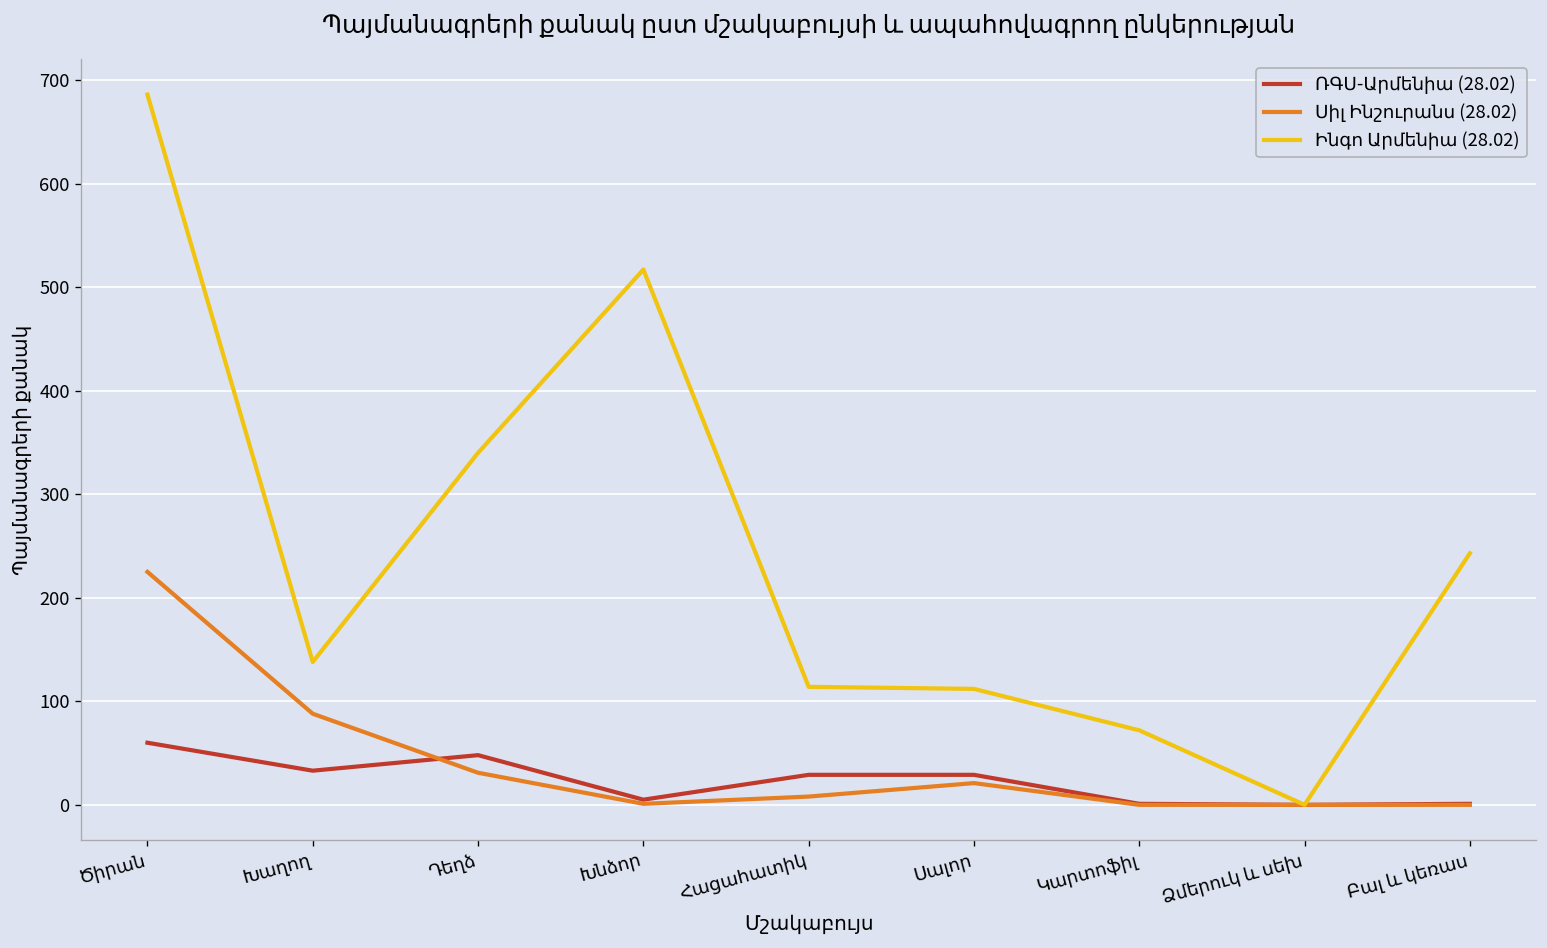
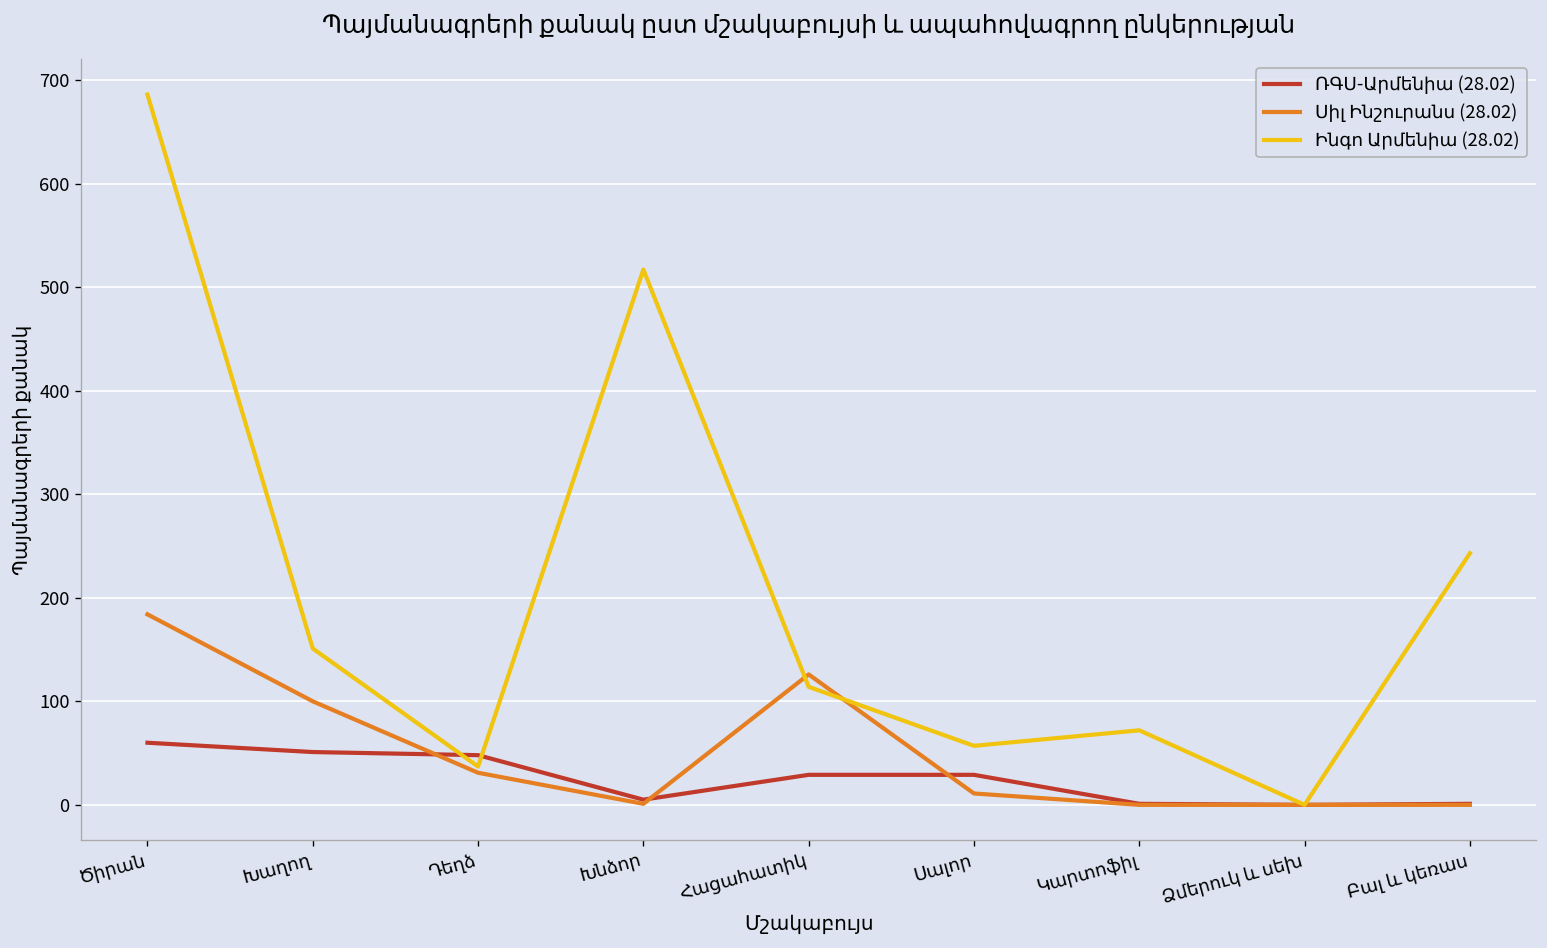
  {
    "ՌԳՍ-Արմենիա (28.02)": {
      "Ծիրան": 60,
-     "Խաղող": 30,
+     "Խաղող": 50,
      "Դեղձ": 50,
      "Խնձոր": 10,
      "Հացահատիկ": 30,
      "Սալոր": 30
    },
    "Սիլ Ինշուրանս (28.02)": {
-     "Ծիրան": 230,
-     "Խաղող": 90,
+     "Ծիրան": 180,
+     "Խաղող": 100,
      "Դեղձ": 30,
      "Խնձոր": 0,
-     "Հացահատիկ": 10,
-     "Սալոր": 20
+     "Հացահատիկ": 130,
+     "Սալոր": 10
    },
    "Ինգո Արմենիա (28.02)": {
      "Ծիրան": 690,
-     "Խաղող": 140,
-     "Դեղձ": 340,
+     "Խաղող": 150,
+     "Դեղձ": 40,
      "Խնձոր": 520,
      "Հացահատիկ": 110,
-     "Սալոր": 110,
+     "Սալոր": 60,
      "Կարտոֆիլ": 70,
      "Բալ և կեռաս": 240
    }
  }
